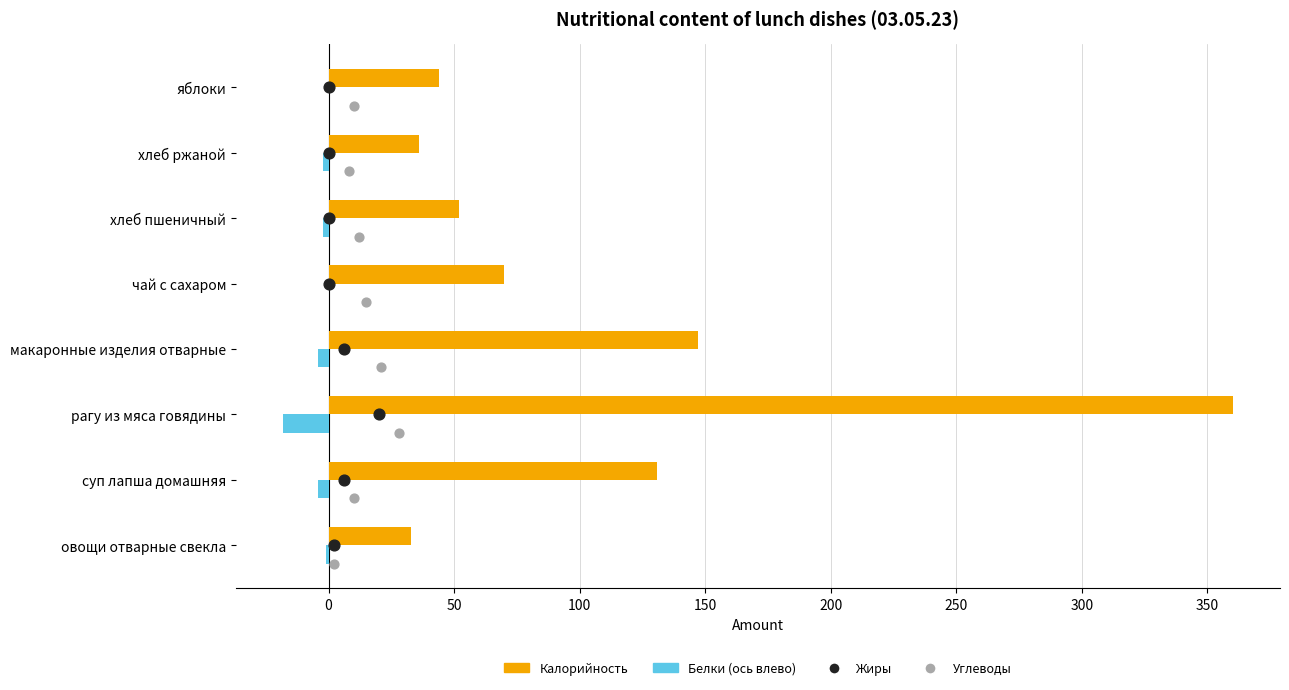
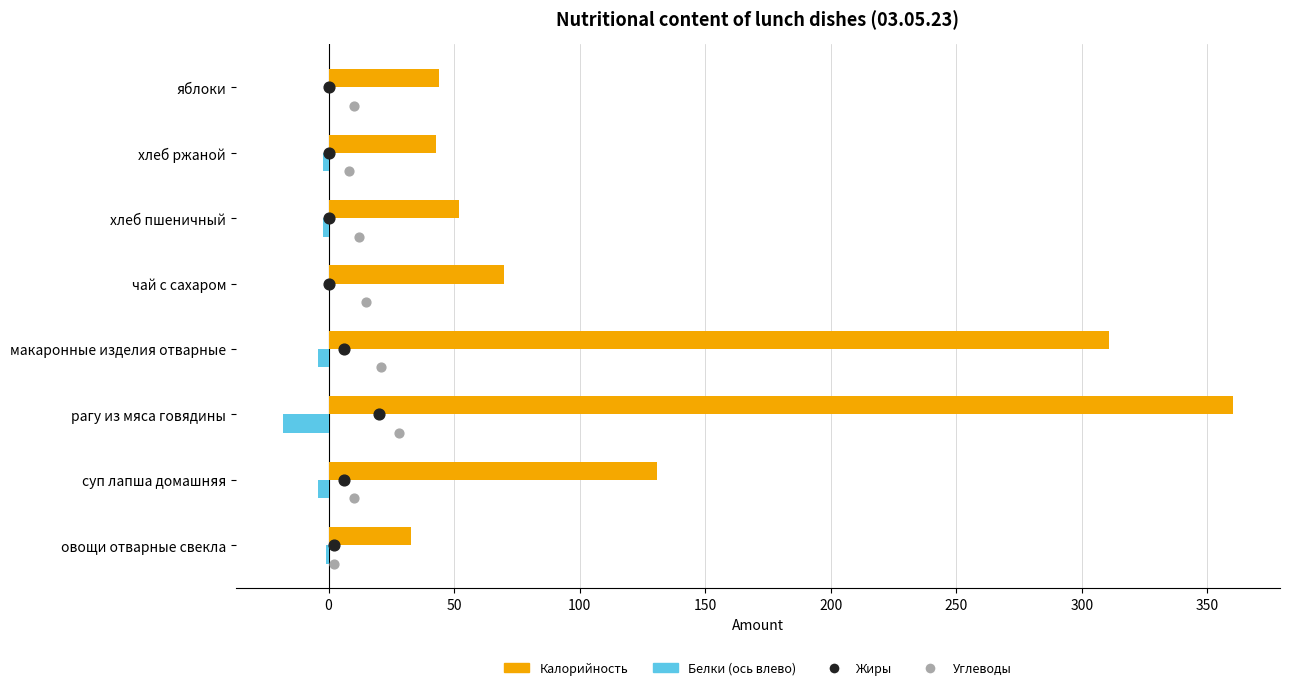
  {
    "Калорийность": {
      "яблоки": 44,
-     "хлеб ржаной": 36,
+     "хлеб ржаной": 43,
      "хлеб пшеничный": 52,
      "чай с сахаром": 70,
-     "макаронные изделия отварные": 147,
+     "макаронные изделия отварные": 311,
      "рагу из мяса говядины": 360,
      "суп лапша домашняя": 131,
      "овощи отварные свекла": 33
    }
  }
